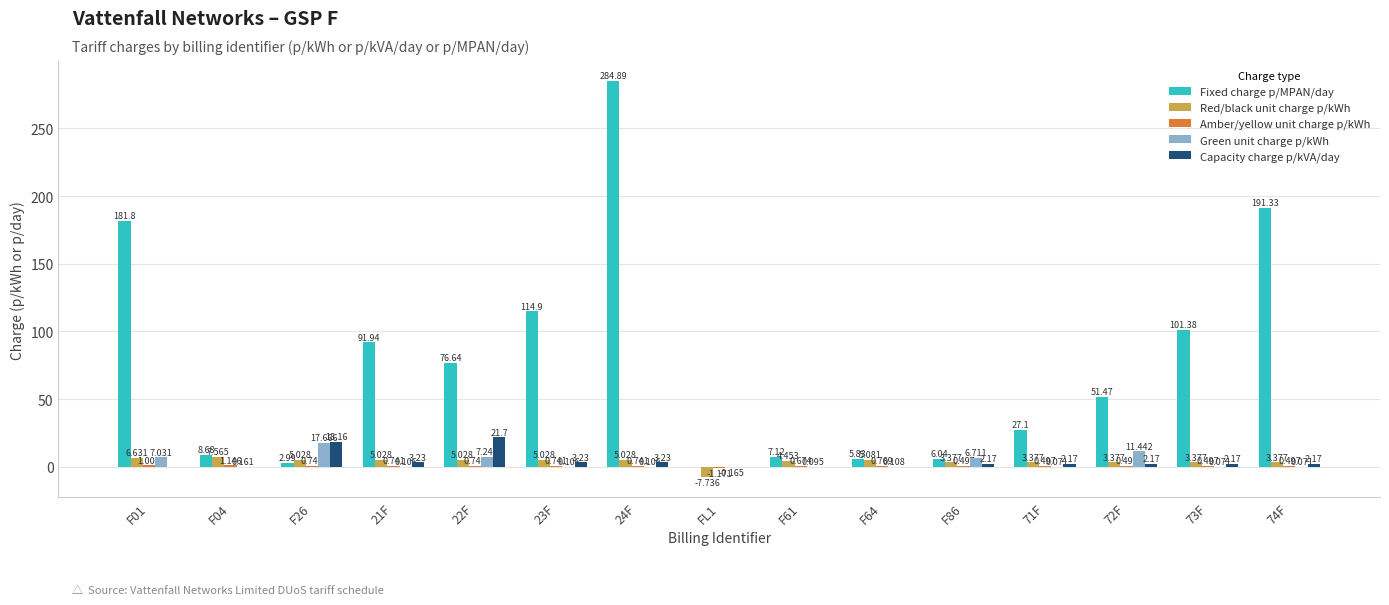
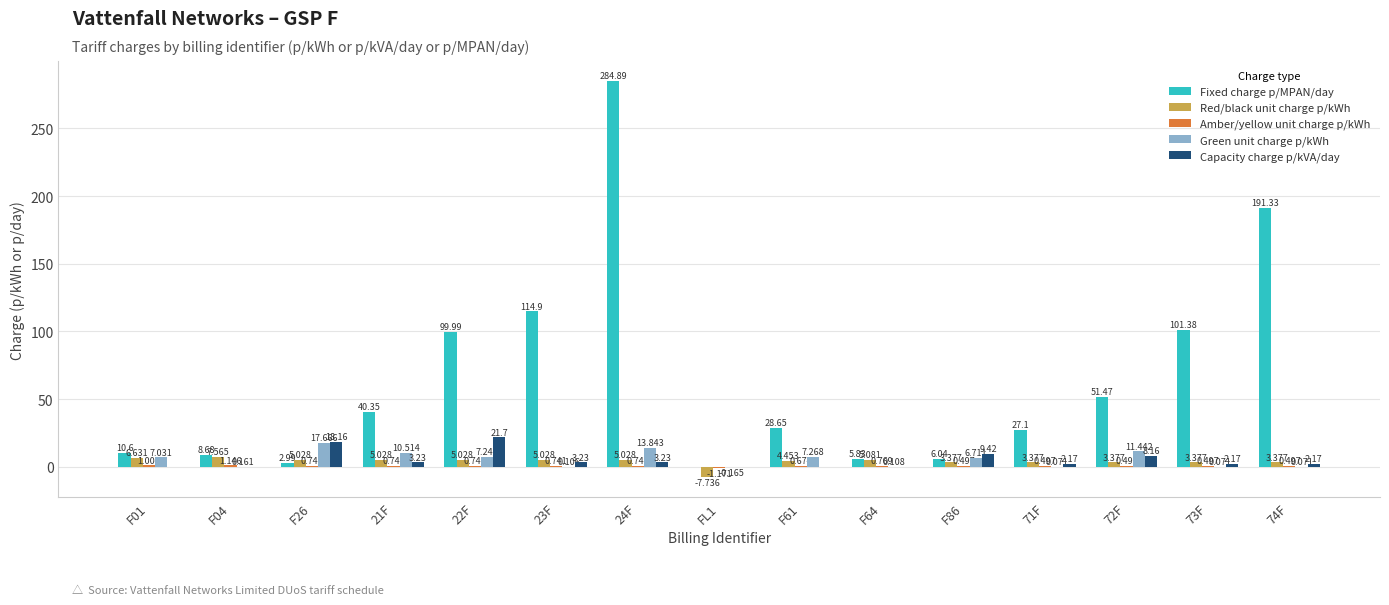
  {
    "Fixed charge p/MPAN/day": {
-     "F01": 181.8,
-     "21F": 91.94,
-     "22F": 76.64,
+     "F01": 10.6,
+     "21F": 40.35,
+     "22F": 99.99,
      "23F": 114.9,
      "24F": 284.89,
-     "F61": 7.12,
+     "F61": 28.65,
      "71F": 27.1,
      "72F": 51.47,
      "73F": 101.38,
      "74F": 191.33
    },
    "Green unit charge p/kWh": {
      "F01": 7.031,
-     "21F": 0.106,
+     "21F": 10.514,
      "22F": 7.248,
-     "24F": 0.106,
-     "F61": 0.095,
+     "24F": 13.843,
+     "F61": 7.268,
      "F86": 6.711,
      "72F": 11.442
    },
    "Capacity charge p/kVA/day": {
      "22F": 21.7,
-     "F86": 2.17,
-     "72F": 2.17
+     "F86": 9.42,
+     "72F": 8.16
    }
  }
